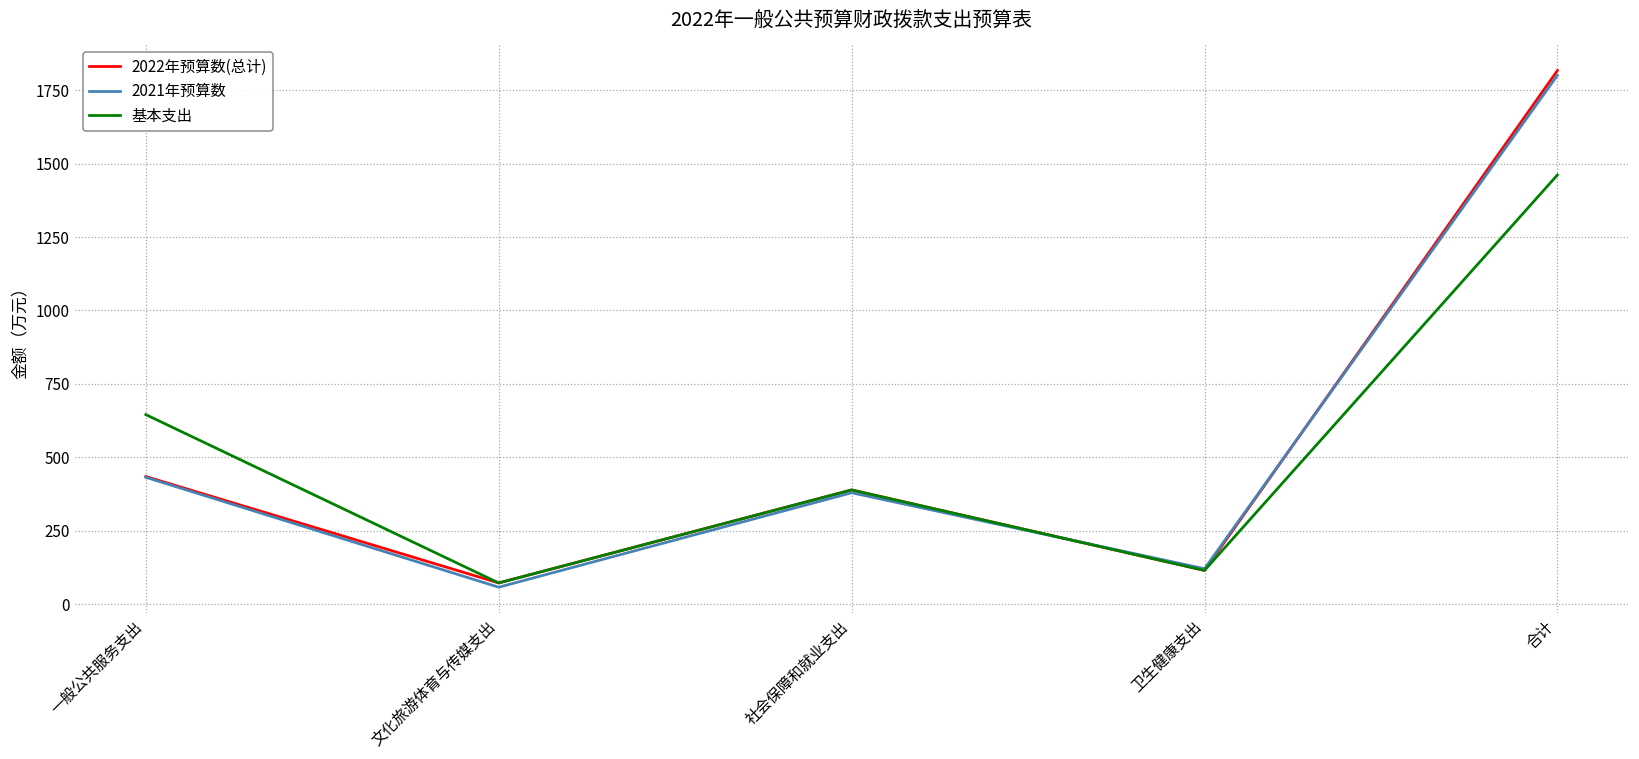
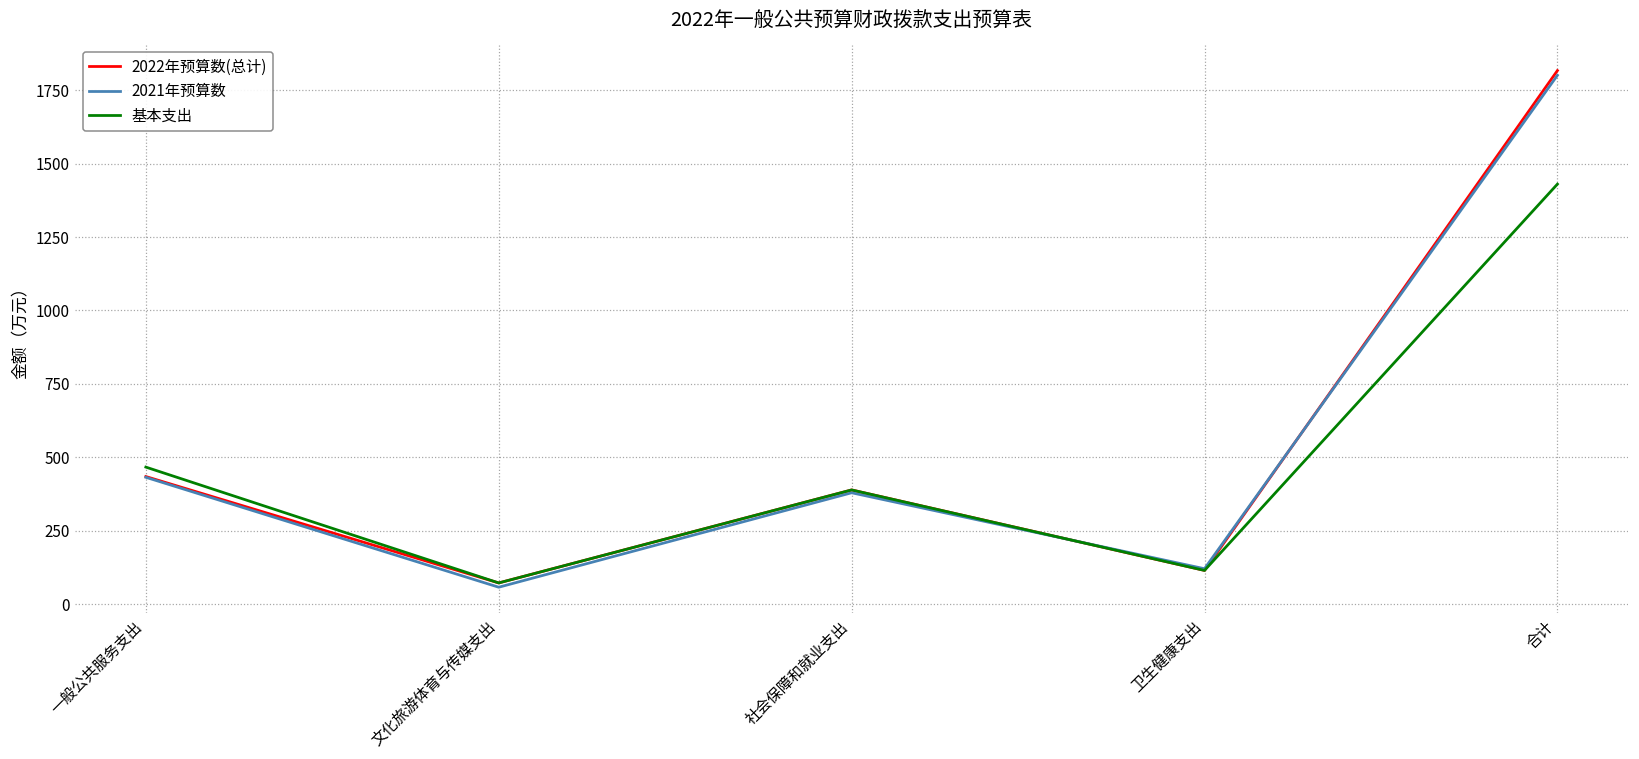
  {
    "2022年预算数(总计)": {
      "合计": 1820
    },
    "2021年预算数": {
      "文化旅游体育与传媒支出": 60,
      "社会保障和就业支出": 380,
      "合计": 1800
    },
    "基本支出": {
-     "一般公共服务支出": 650,
-     "合计": 1460
+     "一般公共服务支出": 470,
+     "合计": 1430
    }
  }
